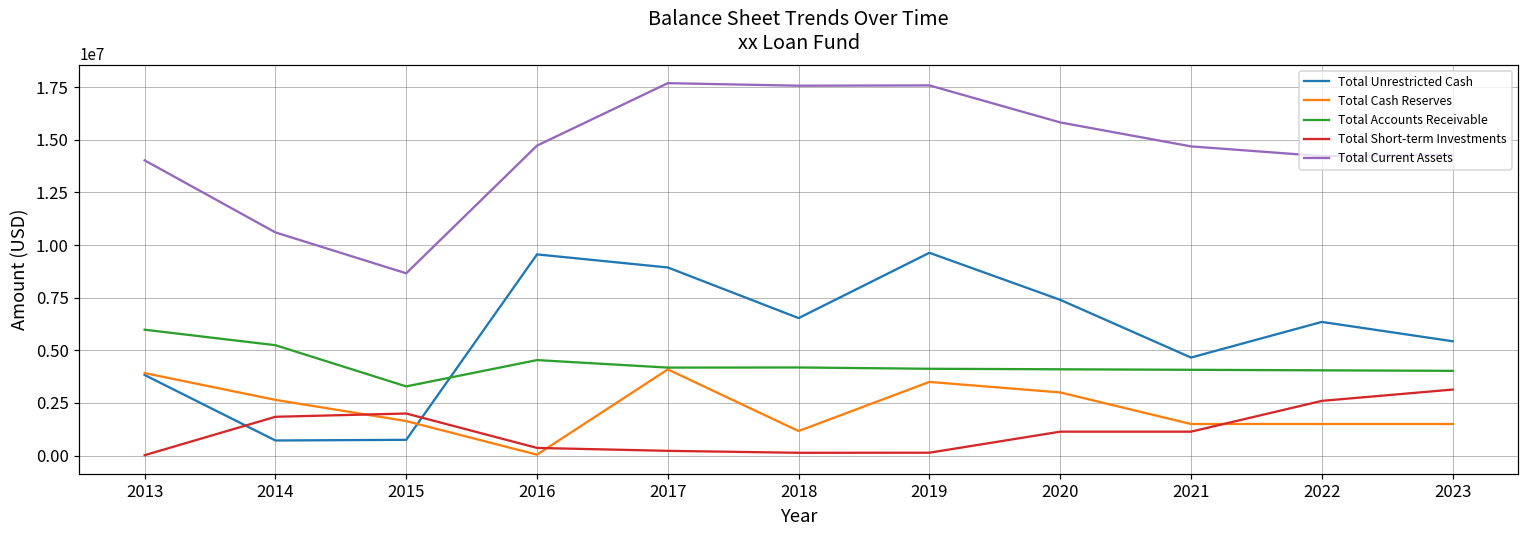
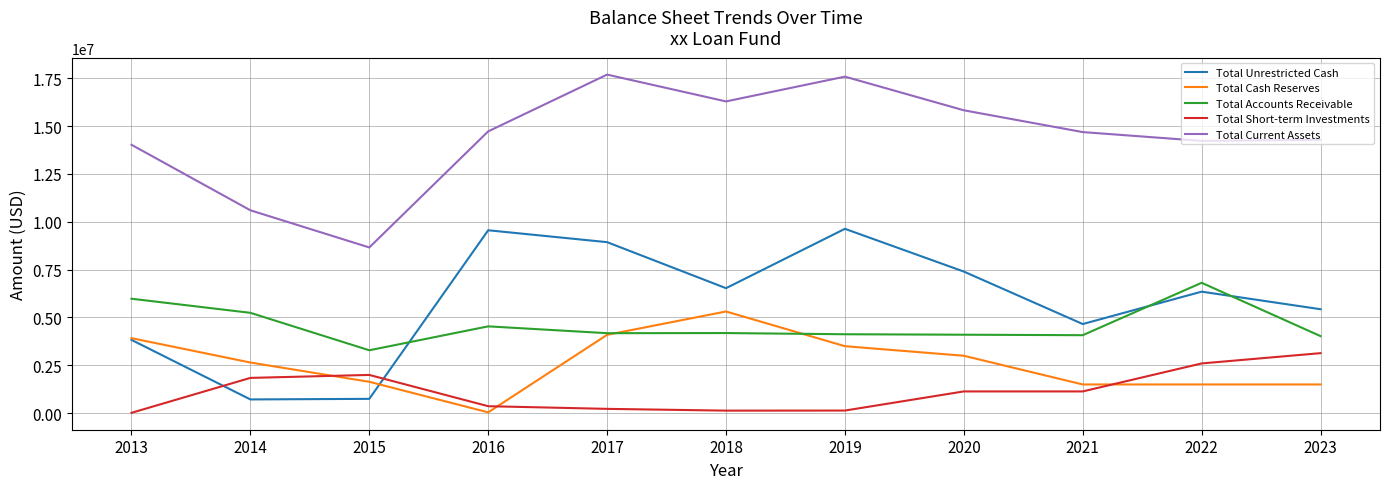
  {
    "Total Unrestricted Cash": {
      "2014": 700000,
      "2015": 700000,
      "2016": 9600000,
      "2017": 8900000,
      "2018": 6500000,
      "2019": 9600000,
      "2020": 7400000,
      "2021": 4700000,
      "2022": 6400000,
      "2023": 5400000
    },
    "Total Cash Reserves": {
      "2014": 2600000,
      "2015": 1600000,
      "2016": 0,
-     "2018": 1200000,
+     "2018": 5300000,
      "2019": 3500000,
      "2020": 3000000,
      "2021": 1500000,
      "2022": 1500000,
      "2023": 1500000
    },
    "Total Accounts Receivable": {
      "2013": 6000000,
      "2014": 5200000,
      "2015": 3300000,
      "2016": 4500000,
      "2018": 4200000,
      "2019": 4100000,
      "2020": 4100000,
      "2021": 4100000,
-     "2022": 4100000,
+     "2022": 6800000,
      "2023": 4000000
    },
    "Total Short-term Investments": {
      "2013": 0,
      "2014": 1800000,
      "2015": 2000000,
      "2016": 400000,
      "2017": 200000,
      "2018": 100000,
      "2019": 100000,
      "2020": 1100000,
      "2021": 1100000,
      "2022": 2600000,
      "2023": 3100000
    },
    "Total Current Assets": {
      "2013": 14000000,
      "2014": 10600000,
      "2015": 8700000,
      "2016": 14700000,
      "2017": 17700000,
-     "2018": 17600000,
+     "2018": 16300000,
      "2019": 17600000,
      "2020": 15800000,
      "2021": 14700000
    }
  }
